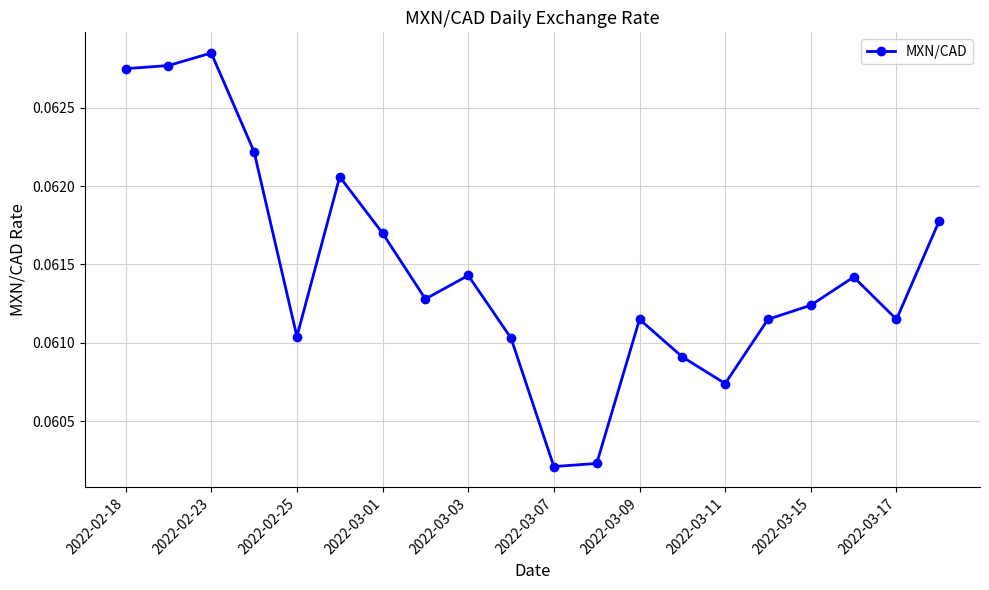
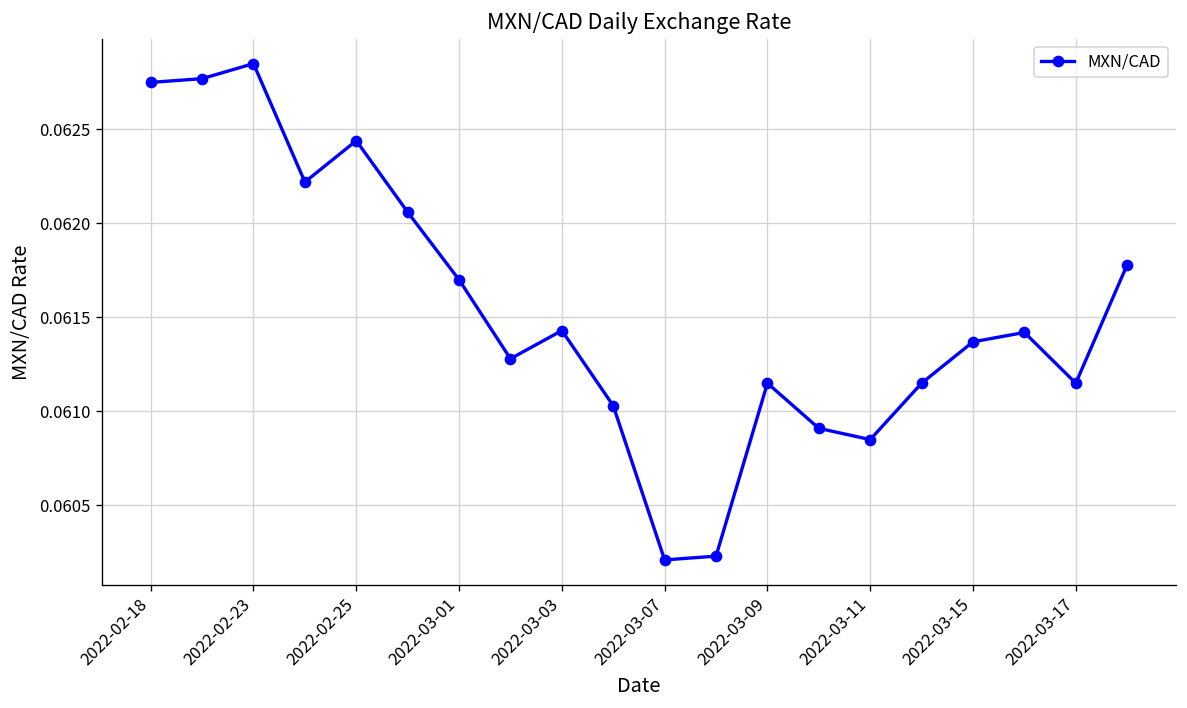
  {
    "2022-02-18": 0.06275,
    "2022-02-23": 0.06285,
-   "2022-02-25": 0.06104,
+   "2022-02-25": 0.06244,
    "2022-03-01": 0.06170,
    "2022-03-03": 0.06143,
    "2022-03-07": 0.06021,
    "2022-03-09": 0.06115,
-   "2022-03-11": 0.06074,
-   "2022-03-15": 0.06124,
+   "2022-03-11": 0.06085,
+   "2022-03-15": 0.06137,
    "2022-03-17": 0.06115
  }
